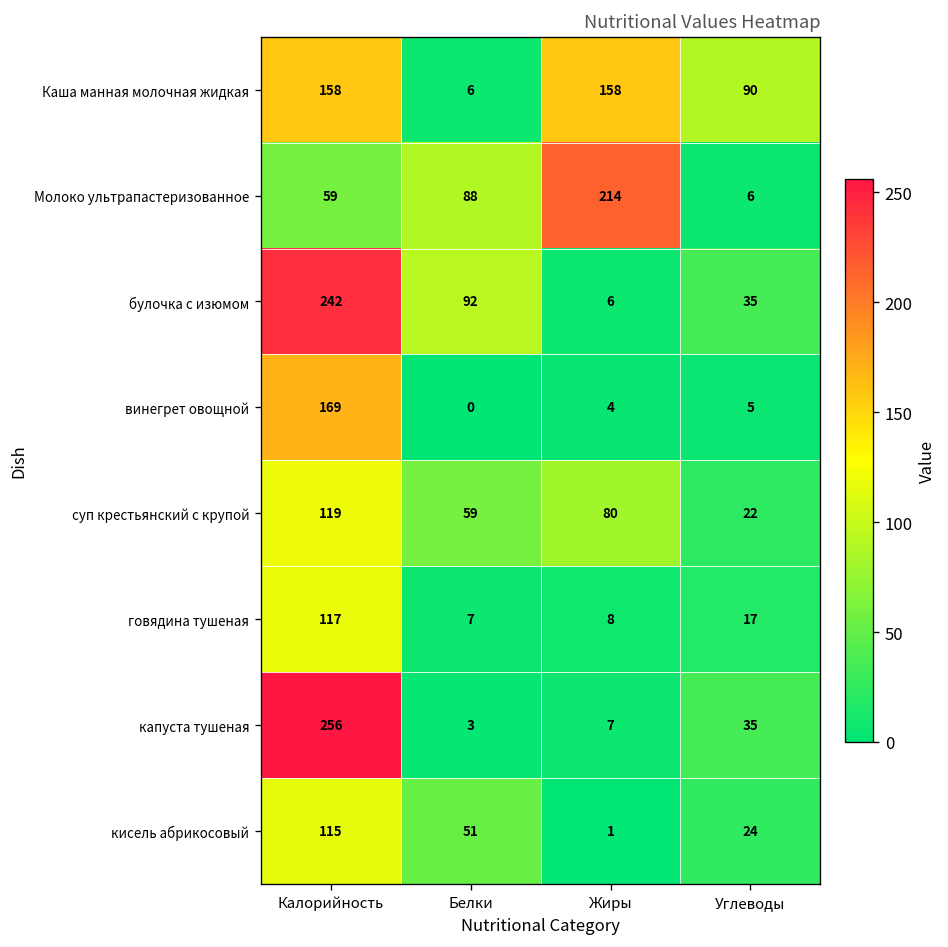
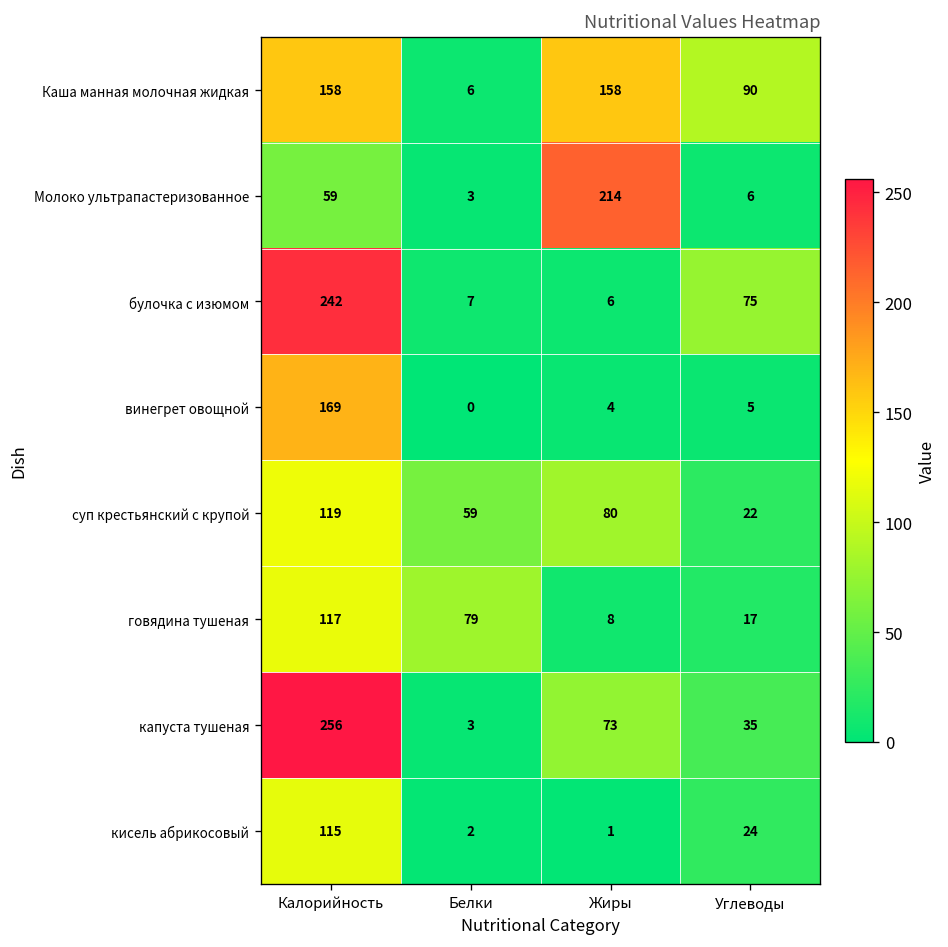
  {
    "Каша манная молочная жидкая": {
      "Калорийность": 158,
      "Белки": 6,
      "Жиры": 158,
      "Углеводы": 90
    },
    "Молоко ультрапастеризованное": {
      "Калорийность": 59,
-     "Белки": 88,
+     "Белки": 3,
      "Жиры": 214,
      "Углеводы": 6
    },
    "булочка с изюмом": {
      "Калорийность": 242,
-     "Белки": 92,
+     "Белки": 7,
      "Жиры": 6,
-     "Углеводы": 35
+     "Углеводы": 75
    },
    "винегрет овощной": {
      "Калорийность": 169,
      "Белки": 0,
      "Жиры": 4,
      "Углеводы": 5
    },
    "суп крестьянский с крупой": {
      "Калорийность": 119,
      "Белки": 59,
      "Жиры": 80,
      "Углеводы": 22
    },
    "говядина тушеная": {
      "Калорийность": 117,
-     "Белки": 7,
+     "Белки": 79,
      "Жиры": 8,
      "Углеводы": 17
    },
    "капуста тушеная": {
      "Калорийность": 256,
      "Белки": 3,
-     "Жиры": 7,
+     "Жиры": 73,
      "Углеводы": 35
    },
    "кисель абрикосовый": {
      "Калорийность": 115,
-     "Белки": 51,
+     "Белки": 2,
      "Жиры": 1,
      "Углеводы": 24
    }
  }
